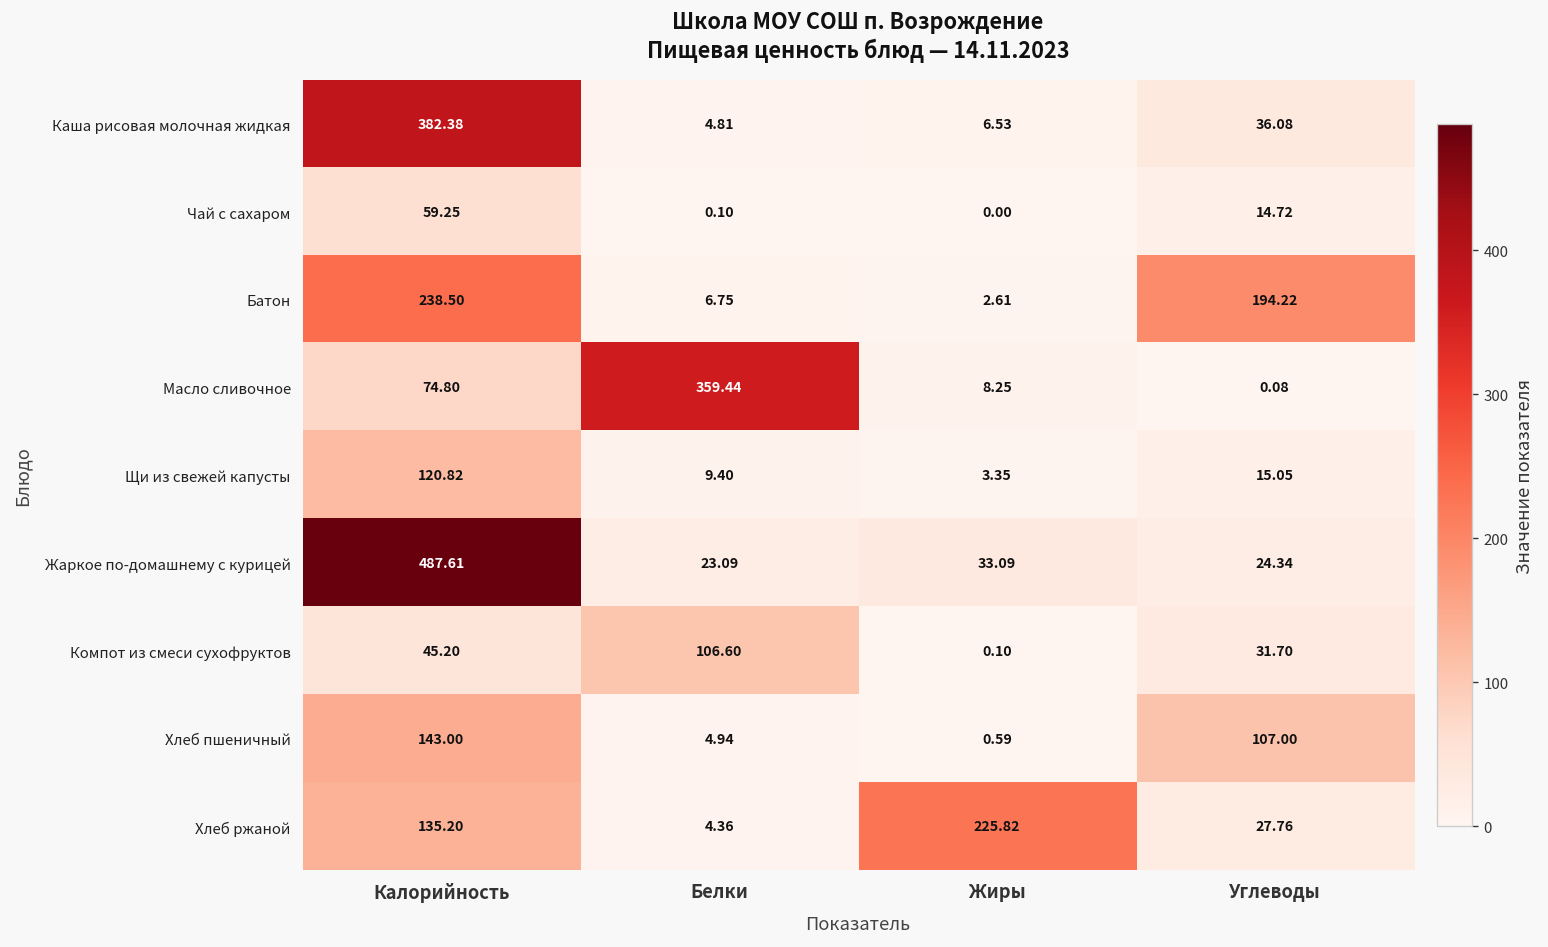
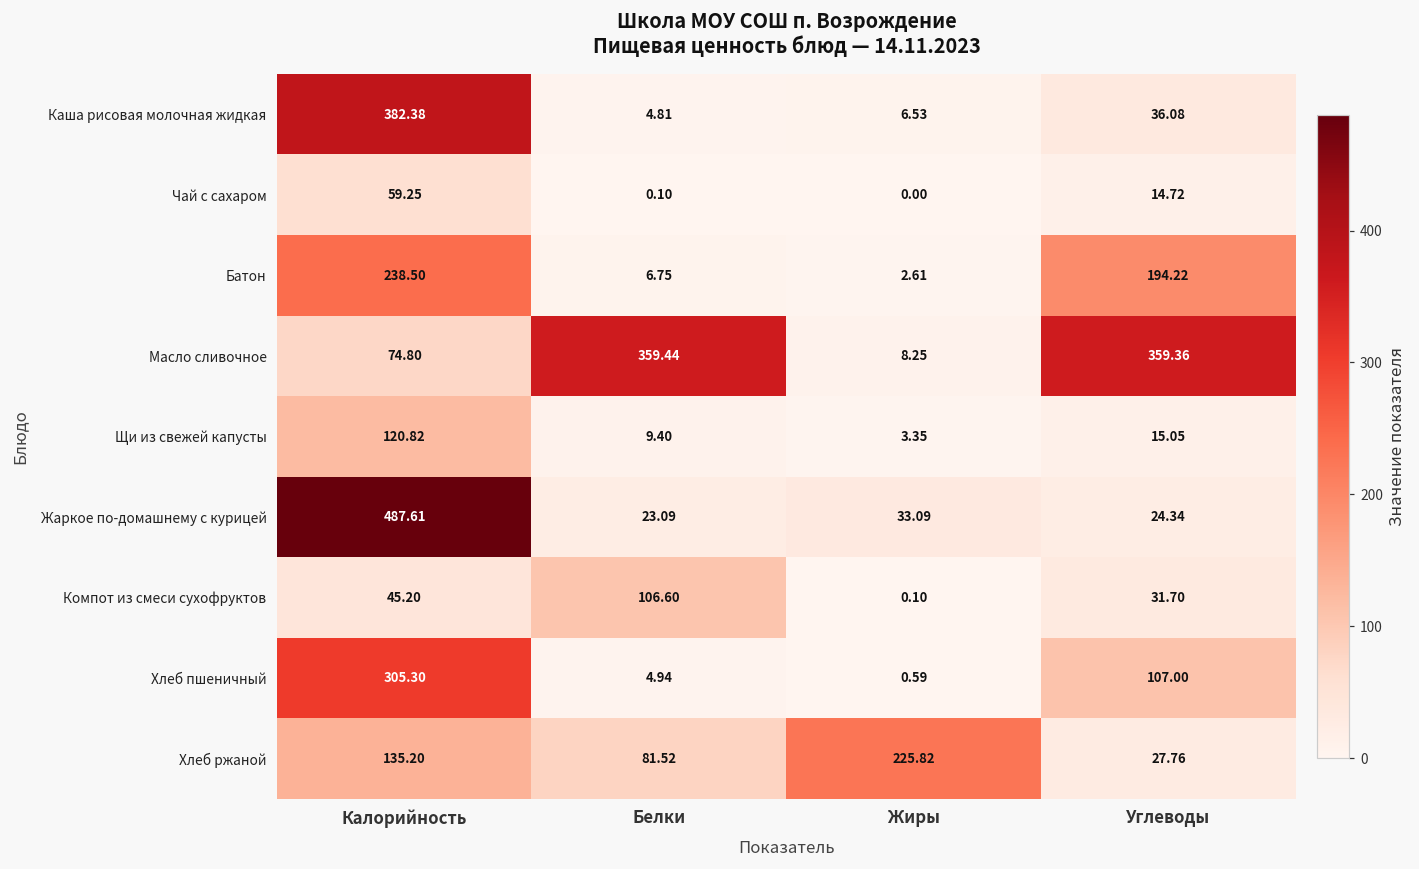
  {
    "Каша рисовая молочная жидкая": {
      "Калорийность": 382.38,
      "Белки": 4.81,
      "Жиры": 6.53,
      "Углеводы": 36.08
    },
    "Чай с сахаром": {
      "Калорийность": 59.25,
      "Белки": 0.10,
      "Жиры": 0.00,
      "Углеводы": 14.72
    },
    "Батон": {
      "Калорийность": 238.50,
      "Белки": 6.75,
      "Жиры": 2.61,
      "Углеводы": 194.22
    },
    "Масло сливочное": {
      "Калорийность": 74.80,
      "Белки": 359.44,
      "Жиры": 8.25,
-     "Углеводы": 0.08
+     "Углеводы": 359.36
    },
    "Щи из свежей капусты": {
      "Калорийность": 120.82,
      "Белки": 9.40,
      "Жиры": 3.35,
      "Углеводы": 15.05
    },
    "Жаркое по-домашнему с курицей": {
      "Калорийность": 487.61,
      "Белки": 23.09,
      "Жиры": 33.09,
      "Углеводы": 24.34
    },
    "Компот из смеси сухофруктов": {
      "Калорийность": 45.20,
      "Белки": 106.60,
      "Жиры": 0.10,
      "Углеводы": 31.70
    },
    "Хлеб пшеничный": {
-     "Калорийность": 143.00,
+     "Калорийность": 305.30,
      "Белки": 4.94,
      "Жиры": 0.59,
      "Углеводы": 107.00
    },
    "Хлеб ржаной": {
      "Калорийность": 135.20,
-     "Белки": 4.36,
+     "Белки": 81.52,
      "Жиры": 225.82,
      "Углеводы": 27.76
    }
  }
